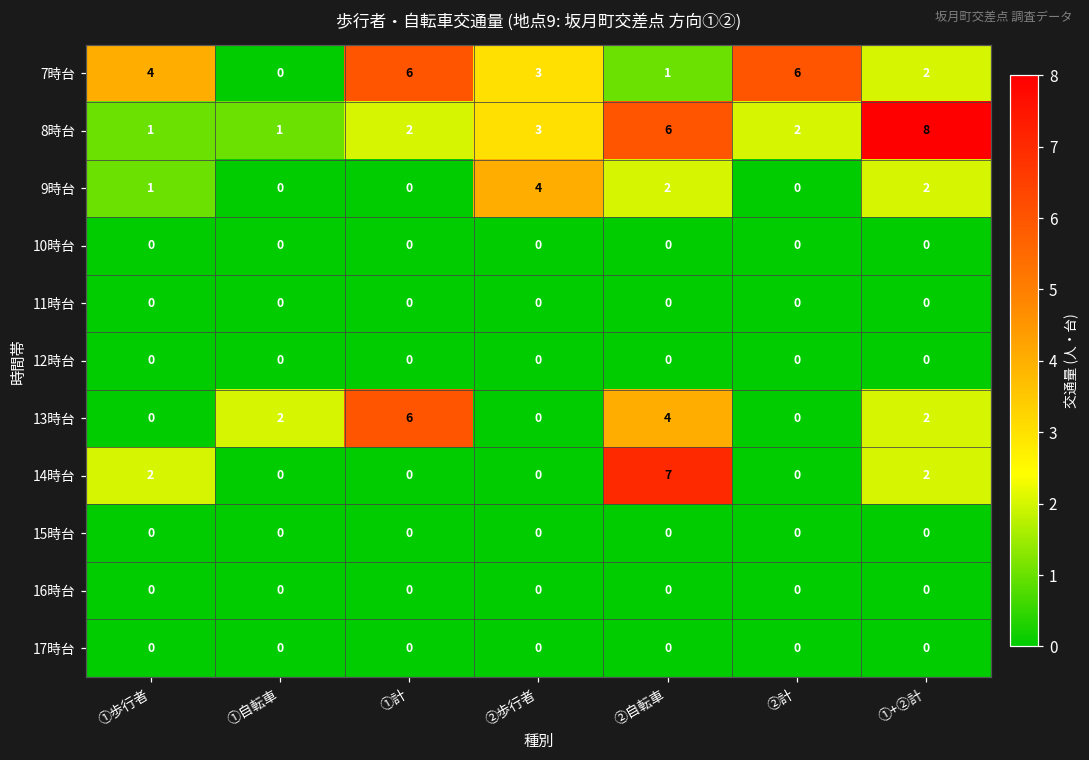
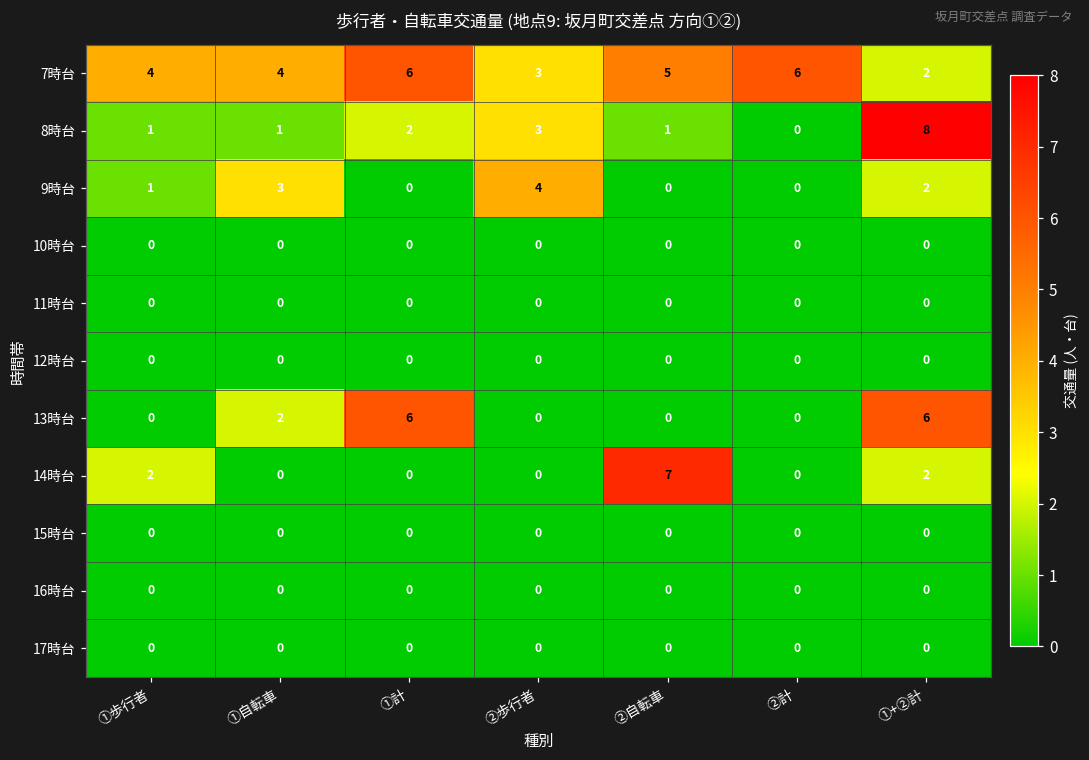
  {
    "7時台": {
      "①歩行者": 4,
-     "①自転車": 0,
+     "①自転車": 4,
      "①計": 6,
      "②歩行者": 3,
-     "②自転車": 1,
+     "②自転車": 5,
      "②計": 6,
      "①+②計": 2
    },
    "8時台": {
      "①歩行者": 1,
      "①自転車": 1,
      "①計": 2,
      "②歩行者": 3,
-     "②自転車": 6,
-     "②計": 2,
+     "②自転車": 1,
+     "②計": 0,
      "①+②計": 8
    },
    "9時台": {
      "①歩行者": 1,
-     "①自転車": 0,
+     "①自転車": 3,
      "①計": 0,
      "②歩行者": 4,
-     "②自転車": 2,
+     "②自転車": 0,
      "②計": 0,
      "①+②計": 2
    },
    "10時台": {
      "①歩行者": 0,
      "①自転車": 0,
      "①計": 0,
      "②歩行者": 0,
      "②自転車": 0,
      "②計": 0,
      "①+②計": 0
    },
    "11時台": {
      "①歩行者": 0,
      "①自転車": 0,
      "①計": 0,
      "②歩行者": 0,
      "②自転車": 0,
      "②計": 0,
      "①+②計": 0
    },
    "12時台": {
      "①歩行者": 0,
      "①自転車": 0,
      "①計": 0,
      "②歩行者": 0,
      "②自転車": 0,
      "②計": 0,
      "①+②計": 0
    },
    "13時台": {
      "①歩行者": 0,
      "①自転車": 2,
      "①計": 6,
      "②歩行者": 0,
-     "②自転車": 4,
+     "②自転車": 0,
      "②計": 0,
-     "①+②計": 2
+     "①+②計": 6
    },
    "14時台": {
      "①歩行者": 2,
      "①自転車": 0,
      "①計": 0,
      "②歩行者": 0,
      "②自転車": 7,
      "②計": 0,
      "①+②計": 2
    },
    "15時台": {
      "①歩行者": 0,
      "①自転車": 0,
      "①計": 0,
      "②歩行者": 0,
      "②自転車": 0,
      "②計": 0,
      "①+②計": 0
    },
    "16時台": {
      "①歩行者": 0,
      "①自転車": 0,
      "①計": 0,
      "②歩行者": 0,
      "②自転車": 0,
      "②計": 0,
      "①+②計": 0
    },
    "17時台": {
      "①歩行者": 0,
      "①自転車": 0,
      "①計": 0,
      "②歩行者": 0,
      "②自転車": 0,
      "②計": 0,
      "①+②計": 0
    }
  }
